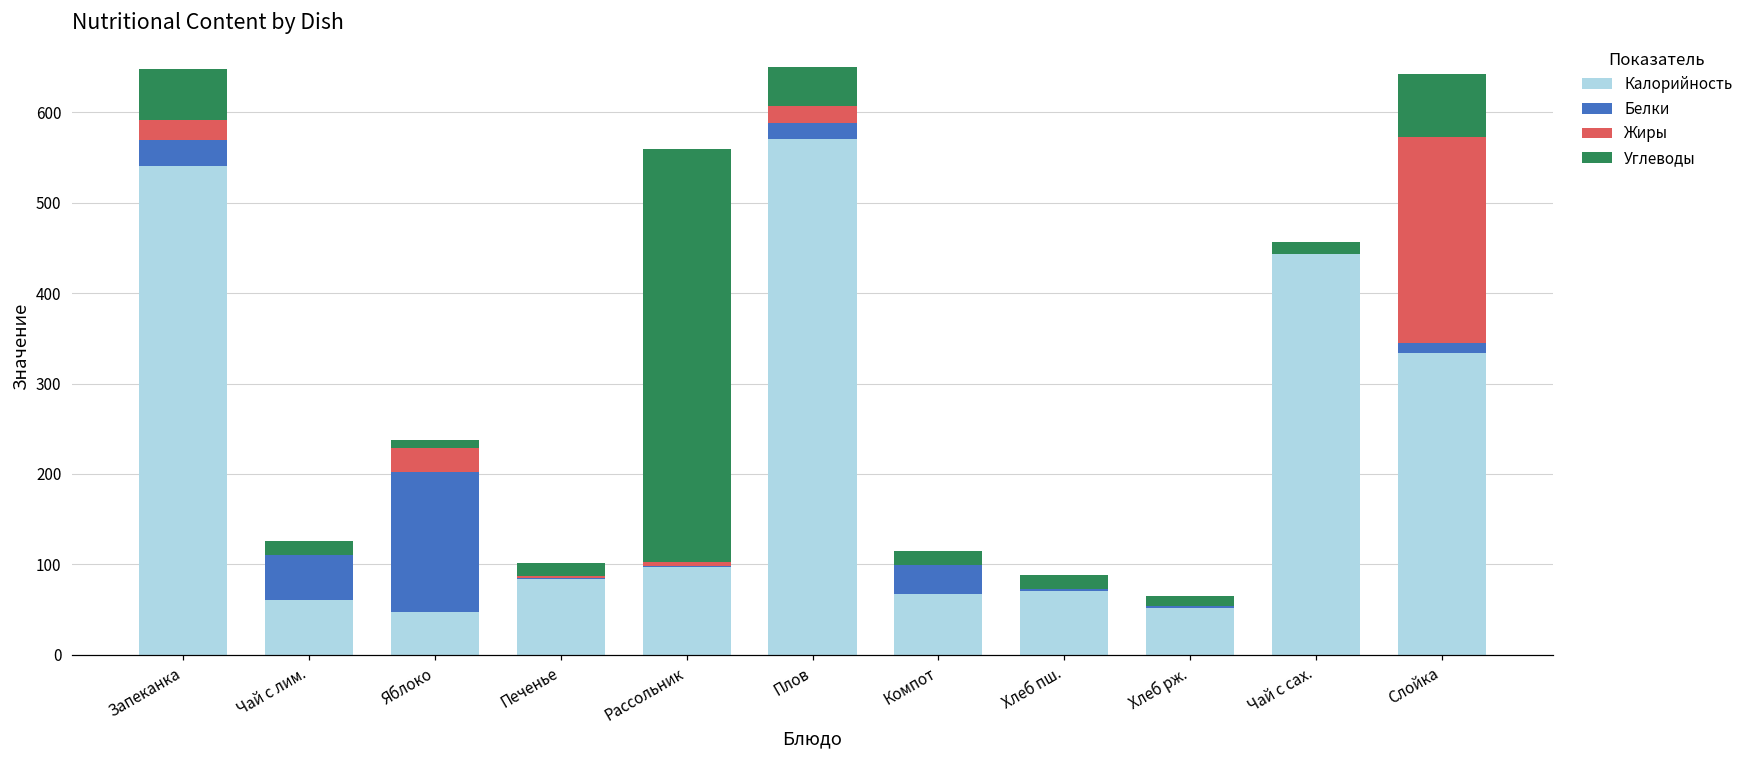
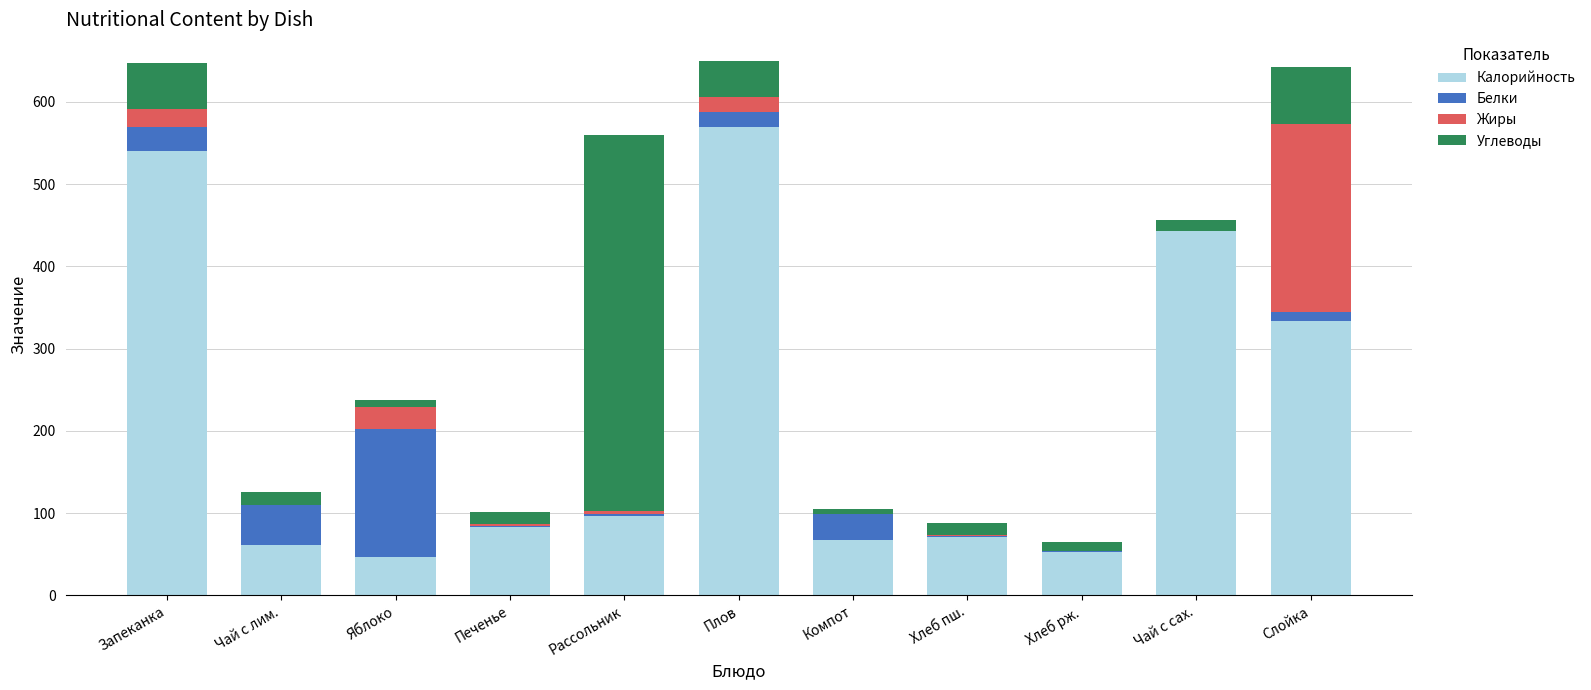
  {
    "Калорийность": {
      "Запеканка": 540,
      "Чай с лим.": 60,
      "Яблоко": 50,
      "Печенье": 80,
      "Рассольник": 100,
      "Плов": 570,
      "Компот": 70,
      "Хлеб пш.": 70,
      "Хлеб рж.": 50,
      "Чай с сах.": 440,
      "Слойка": 330
    },
    "Белки": {
      "Запеканка": 30,
      "Чай с лим.": 50,
      "Яблоко": 150,
      "Плов": 20,
      "Компот": 30,
      "Чай с сах.": 0,
      "Слойка": 10
    },
    "Жиры": {
      "Запеканка": 20,
      "Чай с лим.": 0,
      "Яблоко": 30,
      "Рассольник": 0,
      "Плов": 20,
      "Чай с сах.": 0,
      "Слойка": 230
    },
    "Углеводы": {
      "Запеканка": 60,
      "Чай с лим.": 20,
      "Яблоко": 10,
      "Печенье": 10,
      "Рассольник": 460,
      "Плов": 40,
-     "Компот": 20,
+     "Компот": 10,
      "Хлеб пш.": 10,
      "Хлеб рж.": 10,
      "Чай с сах.": 10,
      "Слойка": 70
    }
  }
